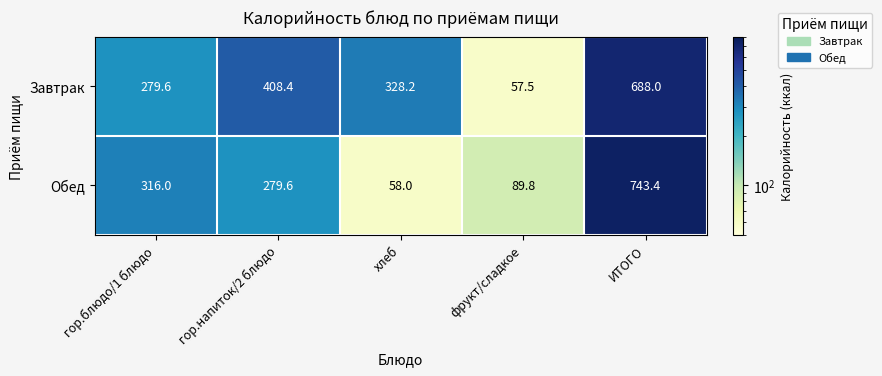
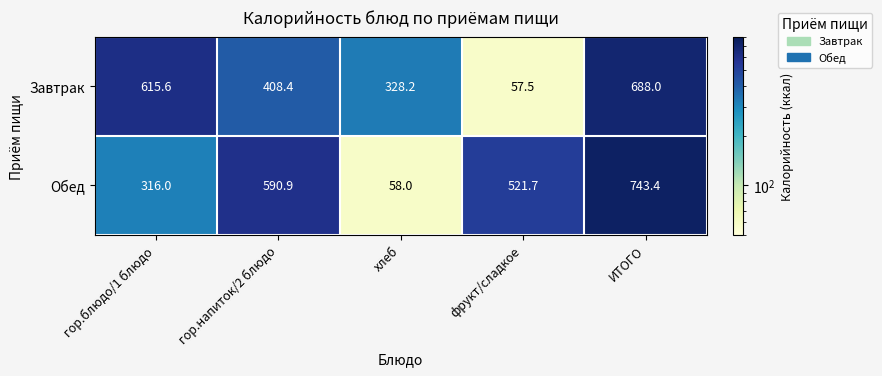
  {
    "Завтрак": {
-     "гор.блюдо/1 блюдо": 279.6,
+     "гор.блюдо/1 блюдо": 615.6,
      "гор.напиток/2 блюдо": 408.4,
      "хлеб": 328.2,
      "фрукт/сладкое": 57.5,
      "ИТОГО": 688.0
    },
    "Обед": {
      "гор.блюдо/1 блюдо": 316.0,
-     "гор.напиток/2 блюдо": 279.6,
+     "гор.напиток/2 блюдо": 590.9,
      "хлеб": 58.0,
-     "фрукт/сладкое": 89.8,
+     "фрукт/сладкое": 521.7,
      "ИТОГО": 743.4
    }
  }
